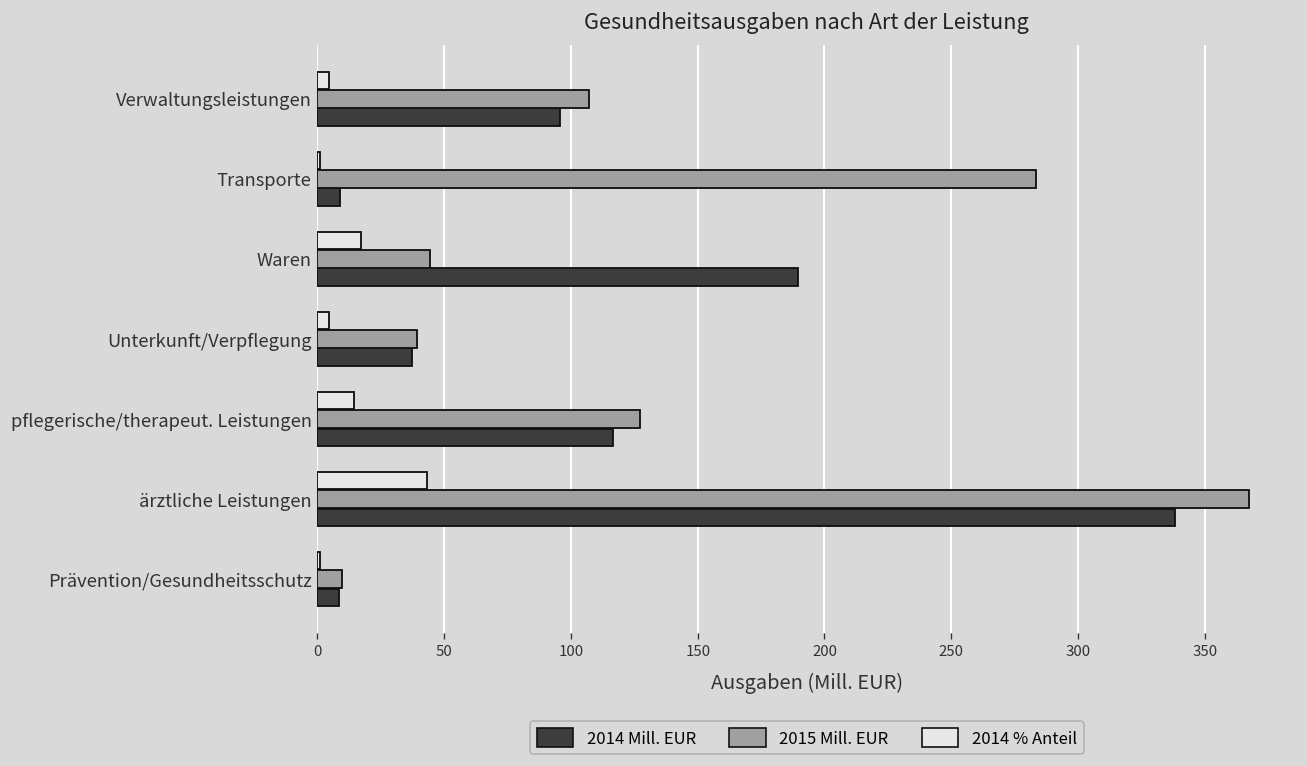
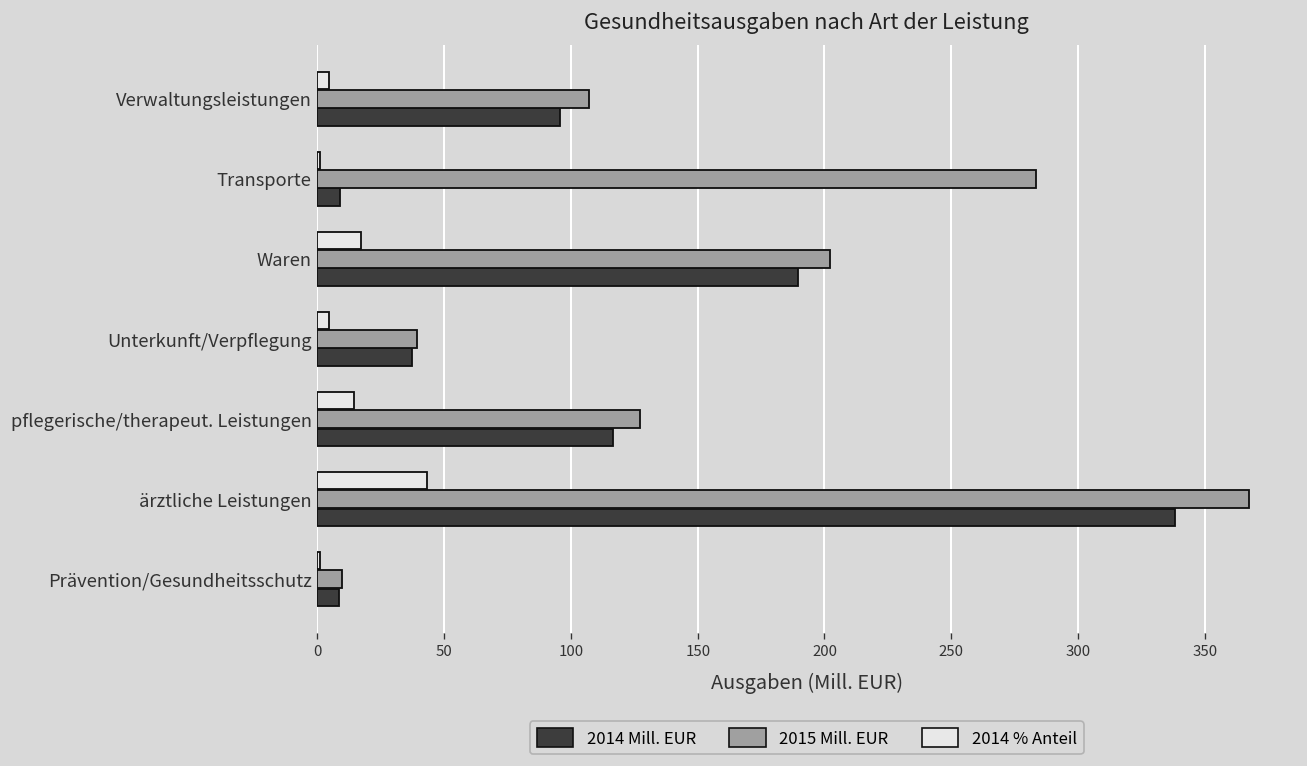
  {
    "2014 Mill. EUR": {
      "Verwaltungsleistungen": 96,
      "Transporte": 9,
      "Waren": 190,
      "Unterkunft/Verpflegung": 37,
      "pflegerische/therapeut. Leistungen": 117,
      "ärztliche Leistungen": 338,
      "Prävention/Gesundheitsschutz": 8
    },
    "2015 Mill. EUR": {
      "Verwaltungsleistungen": 107,
      "Transporte": 283,
-     "Waren": 45,
+     "Waren": 202,
      "Unterkunft/Verpflegung": 39,
      "pflegerische/therapeut. Leistungen": 127,
      "ärztliche Leistungen": 368,
      "Prävention/Gesundheitsschutz": 10
    },
    "2014 % Anteil": {
      "Verwaltungsleistungen": 5,
      "Waren": 17,
      "Unterkunft/Verpflegung": 5,
      "pflegerische/therapeut. Leistungen": 15,
      "ärztliche Leistungen": 43
    }
  }
